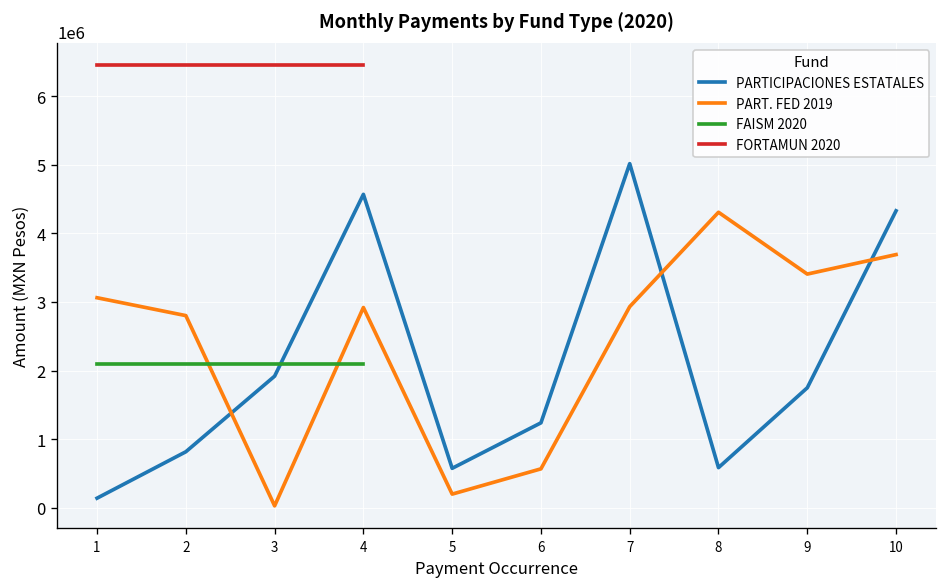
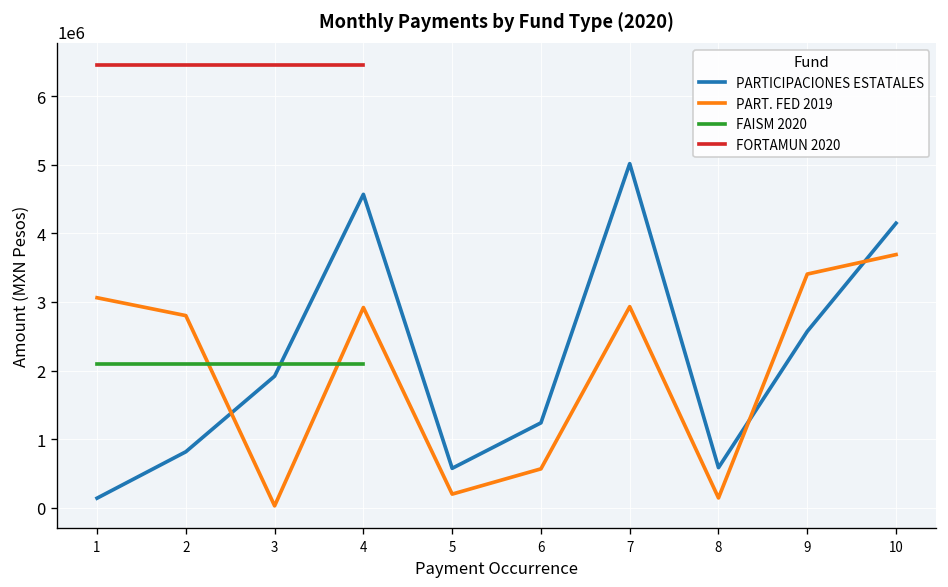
  {
    "PARTICIPACIONES ESTATALES": {
      "1": 100000,
      "2": 800000,
      "3": 1900000,
      "4": 4600000,
      "5": 600000,
      "6": 1200000,
      "7": 5000000,
      "8": 600000,
-     "9": 1700000,
-     "10": 4300000
+     "9": 2600000,
+     "10": 4100000
    },
    "PART. FED 2019": {
      "1": 3100000,
      "2": 2800000,
      "3": 0,
      "4": 2900000,
      "5": 200000,
      "6": 600000,
      "7": 2900000,
-     "8": 4300000,
+     "8": 100000,
      "9": 3400000,
      "10": 3700000
    },
    "FAISM 2020": {
      "1": 2100000,
      "2": 2100000,
      "3": 2100000,
      "4": 2100000
    },
    "FORTAMUN 2020": {
      "1": 6400000,
      "2": 6400000,
      "3": 6400000,
      "4": 6400000
    }
  }
